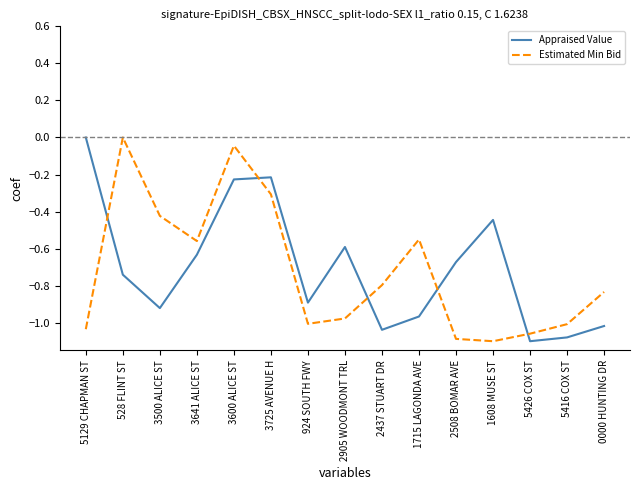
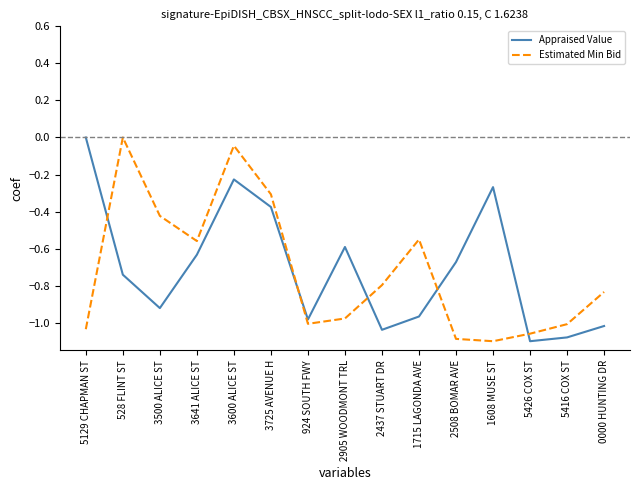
  {
    "Appraised Value": {
      "5129 CHAPMAN ST": 0.00,
      "528 FLINT ST": -0.74,
      "3500 ALICE ST": -0.92,
      "3641 ALICE ST": -0.63,
      "3600 ALICE ST": -0.23,
-     "3725 AVENUE H": -0.22,
-     "924 SOUTH FWY": -0.89,
+     "3725 AVENUE H": -0.38,
+     "924 SOUTH FWY": -0.98,
      "2905 WOODMONT TRL": -0.59,
      "2437 STUART DR": -1.04,
      "1715 LAGONDA AVE": -0.97,
      "2508 BOMAR AVE": -0.67,
-     "1608 MUSE ST": -0.45,
+     "1608 MUSE ST": -0.27,
      "5426 COX ST": -1.10,
      "5416 COX ST": -1.08,
      "0000 HUNTING DR": -1.02
    },
    "Estimated Min Bid": {
      "5129 CHAPMAN ST": -1.04,
      "528 FLINT ST": 0.00,
      "3500 ALICE ST": -0.42,
      "3641 ALICE ST": -0.56,
      "3600 ALICE ST": -0.04,
      "3725 AVENUE H": -0.31,
      "924 SOUTH FWY": -1.01,
      "2905 WOODMONT TRL": -0.98,
      "2437 STUART DR": -0.80,
      "1715 LAGONDA AVE": -0.55,
      "2508 BOMAR AVE": -1.09,
      "1608 MUSE ST": -1.10,
      "5426 COX ST": -1.06,
      "5416 COX ST": -1.01,
      "0000 HUNTING DR": -0.83
    }
  }
